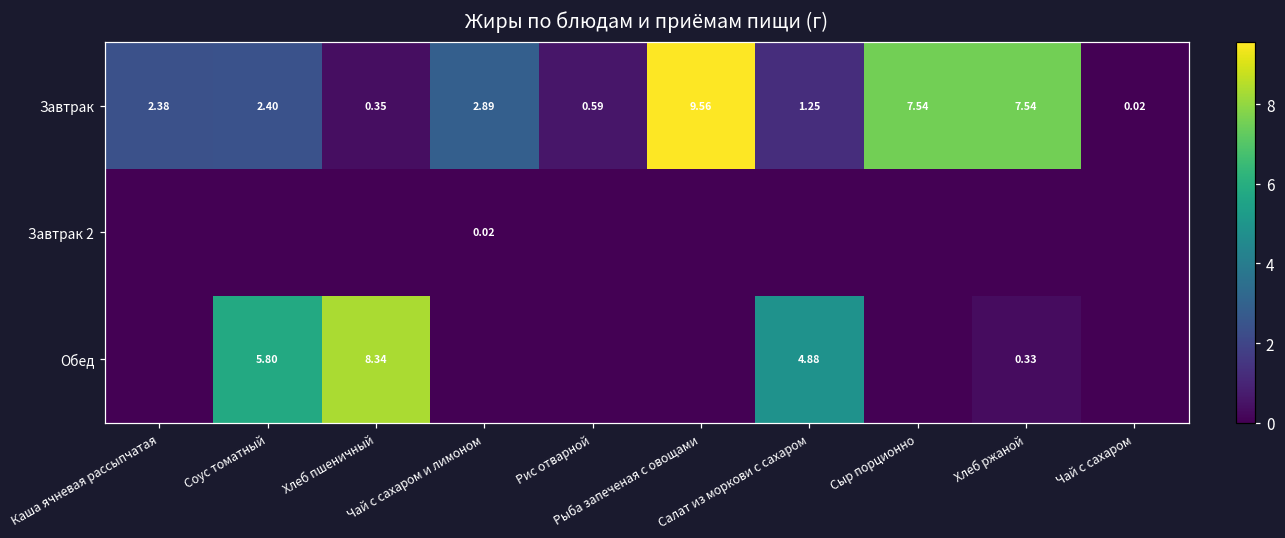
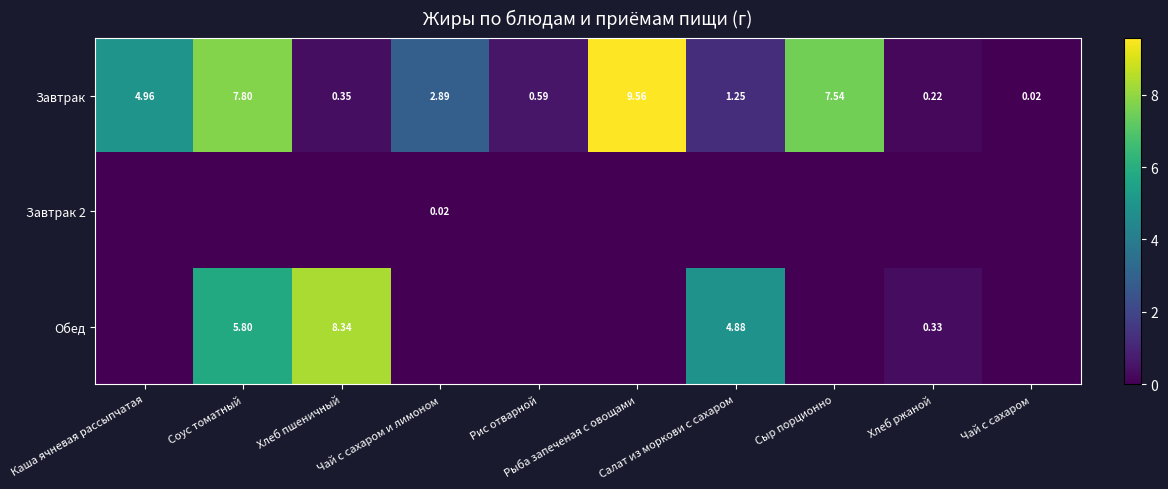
  {
    "Завтрак": {
-     "Каша ячневая рассыпчатая": 2.38,
-     "Соус томатный": 2.40,
+     "Каша ячневая рассыпчатая": 4.96,
+     "Соус томатный": 7.80,
      "Хлеб пшеничный": 0.35,
      "Чай с сахаром и лимоном": 2.89,
      "Рис отварной": 0.59,
      "Рыба запеченая с овощами": 9.56,
      "Салат из моркови с сахаром": 1.25,
      "Сыр порционно": 7.54,
-     "Хлеб ржаной": 7.54,
+     "Хлеб ржаной": 0.22,
      "Чай с сахаром": 0.02
    },
    "Завтрак 2": {
      "Чай с сахаром и лимоном": 0.02
    },
    "Обед": {
      "Соус томатный": 5.80,
      "Хлеб пшеничный": 8.34,
      "Салат из моркови с сахаром": 4.88,
      "Хлеб ржаной": 0.33
    }
  }
